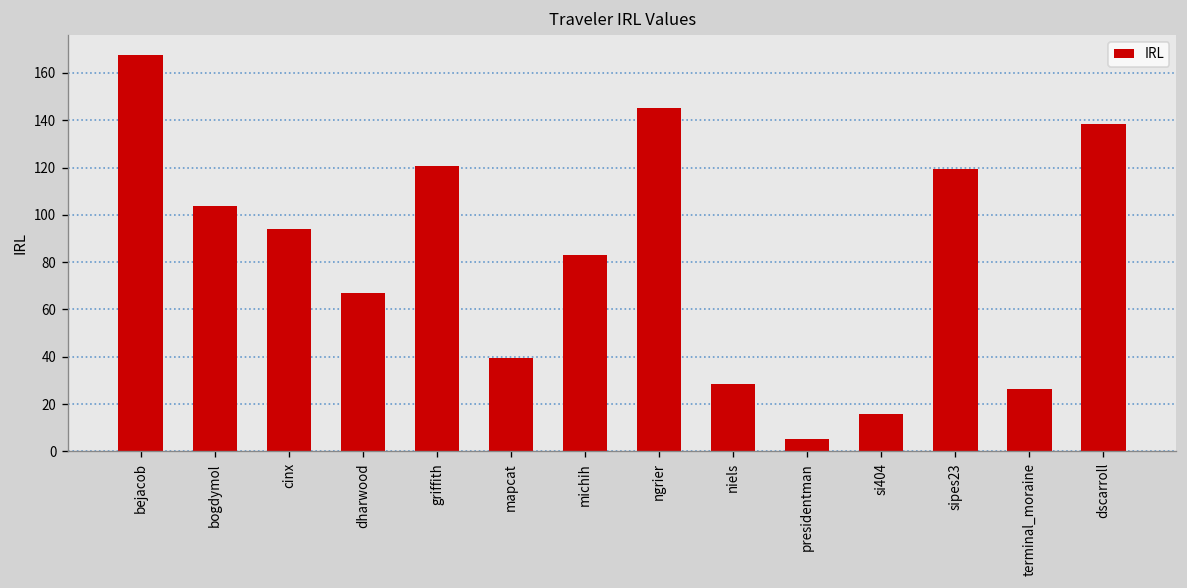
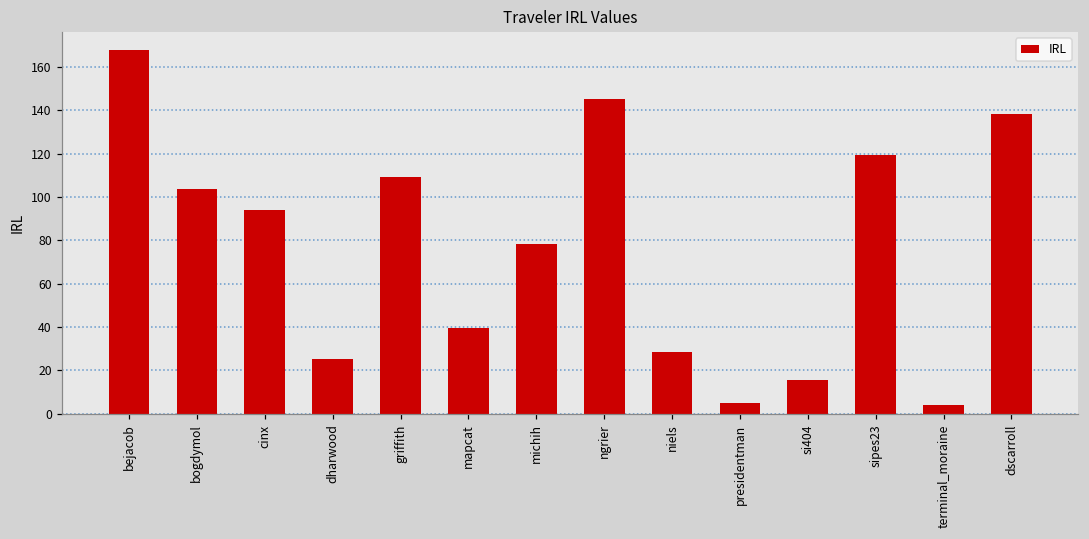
  {
    "bejacob": 168,
    "bogdymol": 104,
    "cinx": 94,
-   "dharwood": 67,
-   "griffith": 121,
+   "dharwood": 25,
+   "griffith": 109,
    "mapcat": 40,
-   "michih": 83,
+   "michih": 78,
    "ngrier": 145,
    "niels": 28,
    "presidentman": 5,
    "si404": 16,
    "sipes23": 119,
-   "terminal_moraine": 26,
+   "terminal_moraine": 4,
    "dscarroll": 138
  }
